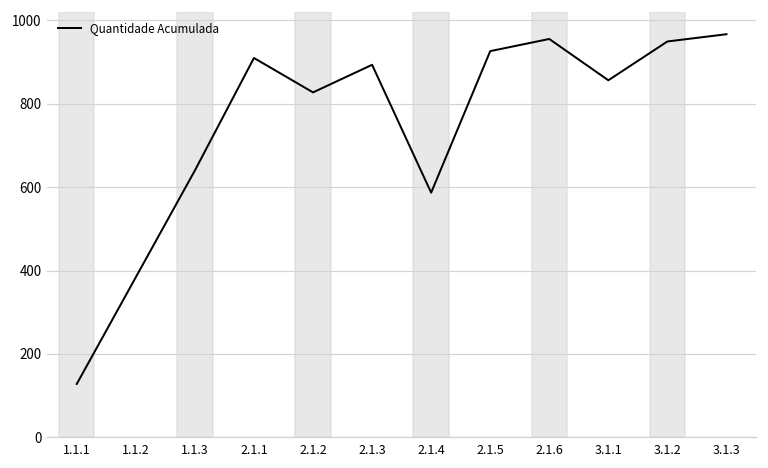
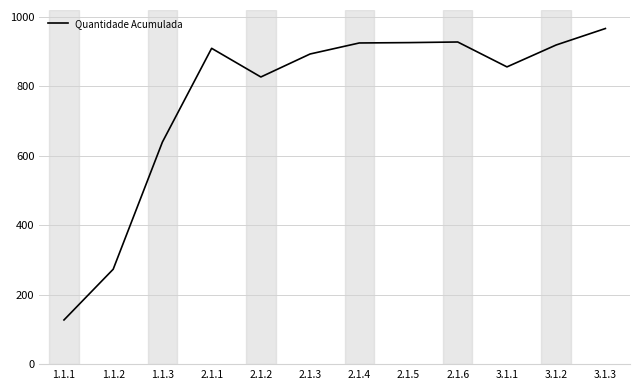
  {
    "1.1.1": 130,
-   "1.1.2": 380,
+   "1.1.2": 270,
    "1.1.3": 640,
    "2.1.1": 910,
    "2.1.2": 830,
    "2.1.3": 890,
-   "2.1.4": 590,
+   "2.1.4": 930,
    "2.1.5": 930,
-   "2.1.6": 960,
+   "2.1.6": 930,
    "3.1.1": 860,
-   "3.1.2": 950,
+   "3.1.2": 920,
    "3.1.3": 970
  }
